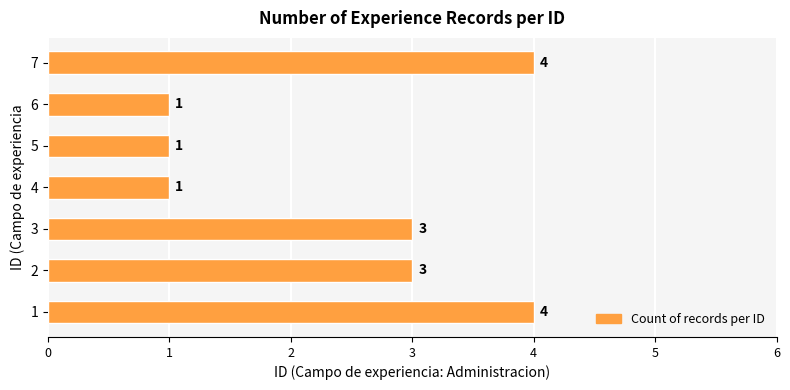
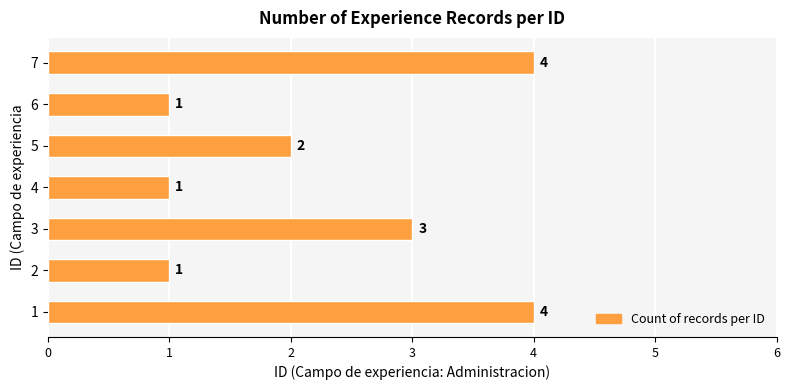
  {
    "7": 4,
    "6": 1,
-   "5": 1,
+   "5": 2,
    "4": 1,
    "3": 3,
-   "2": 3,
+   "2": 1,
    "1": 4
  }
